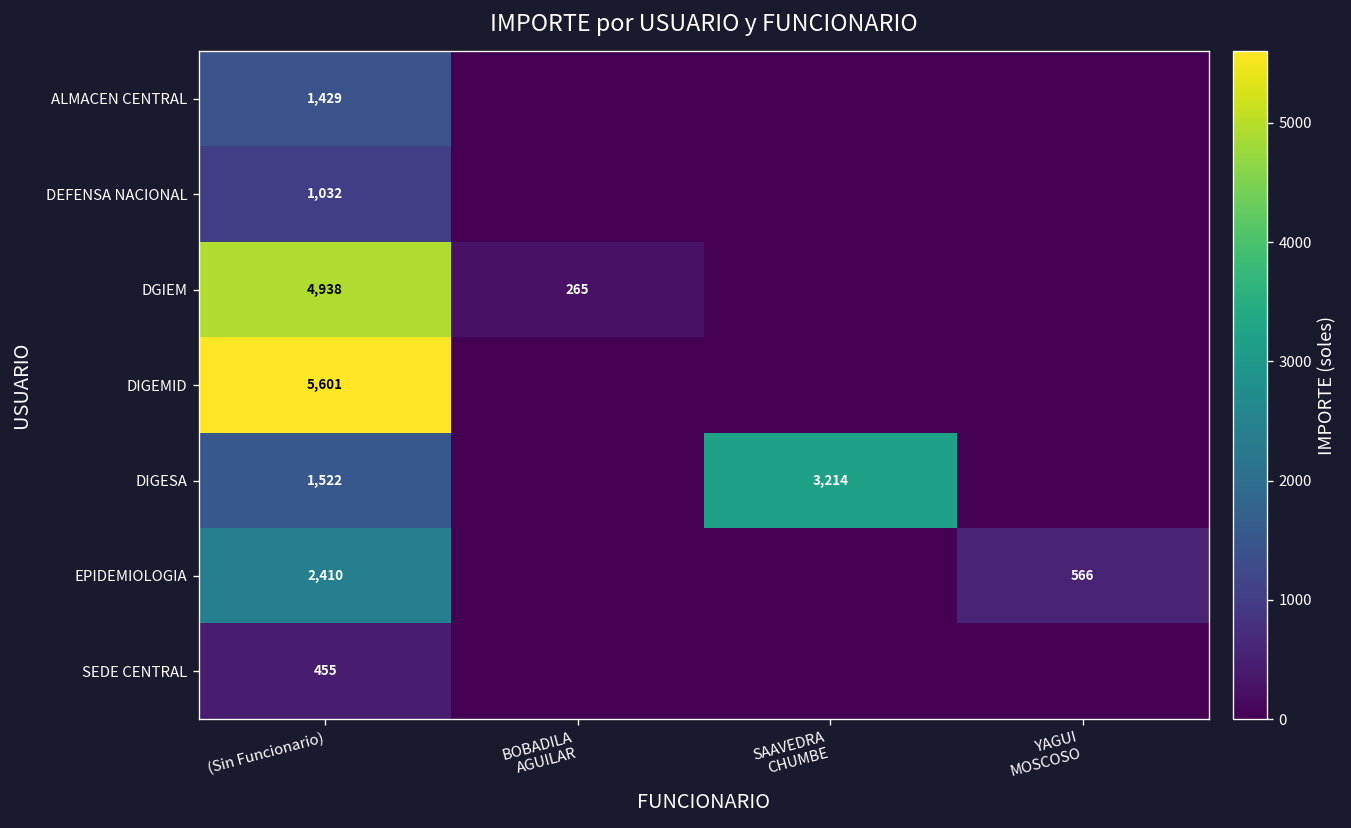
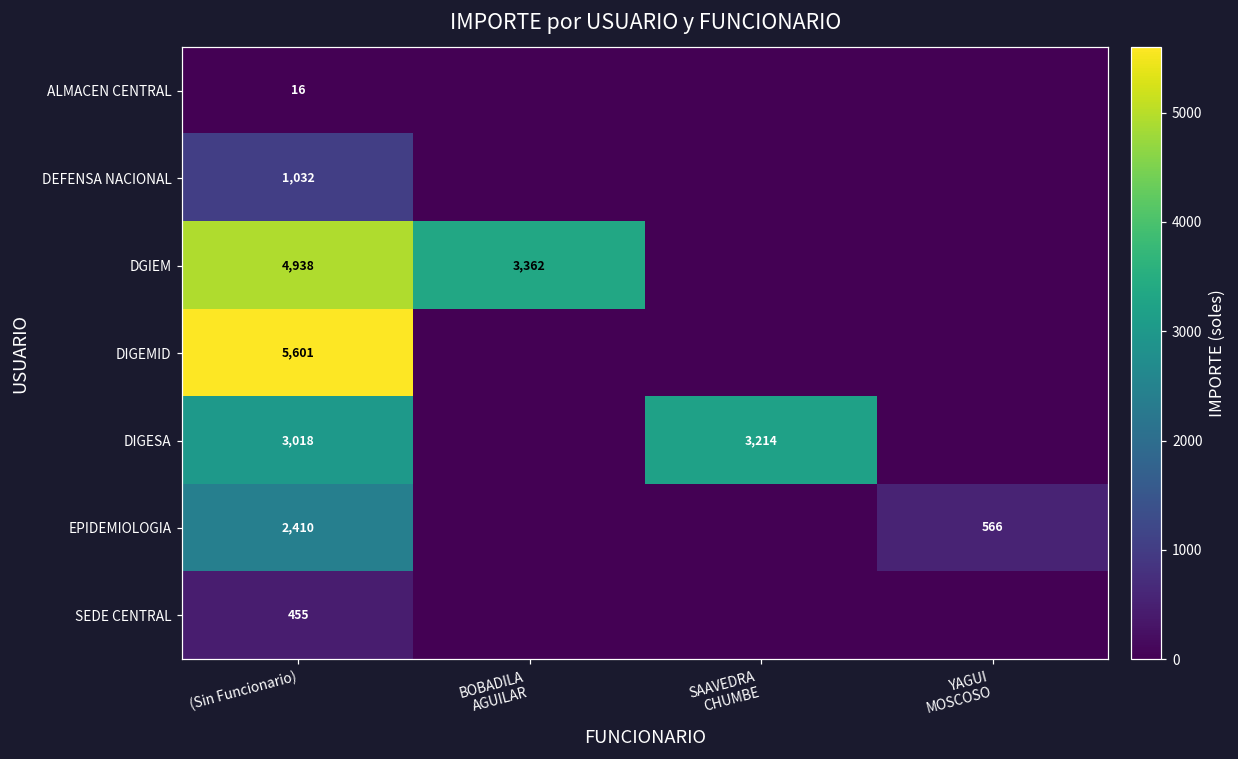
  {
    "ALMACEN CENTRAL": {
-     "(Sin Funcionario)": "1,429"
+     "(Sin Funcionario)": "16"
    },
    "DEFENSA NACIONAL": {
      "(Sin Funcionario)": "1,032"
    },
    "DGIEM": {
      "(Sin Funcionario)": "4,938",
-     "BOBADILA AGUILAR": "265"
+     "BOBADILA AGUILAR": "3,362"
    },
    "DIGEMID": {
      "(Sin Funcionario)": "5,601"
    },
    "DIGESA": {
-     "(Sin Funcionario)": "1,522",
+     "(Sin Funcionario)": "3,018",
      "SAAVEDRA CHUMBE": "3,214"
    },
    "EPIDEMIOLOGIA": {
      "(Sin Funcionario)": "2,410",
      "YAGUI MOSCOSO": "566"
    },
    "SEDE CENTRAL": {
      "(Sin Funcionario)": "455"
    }
  }
